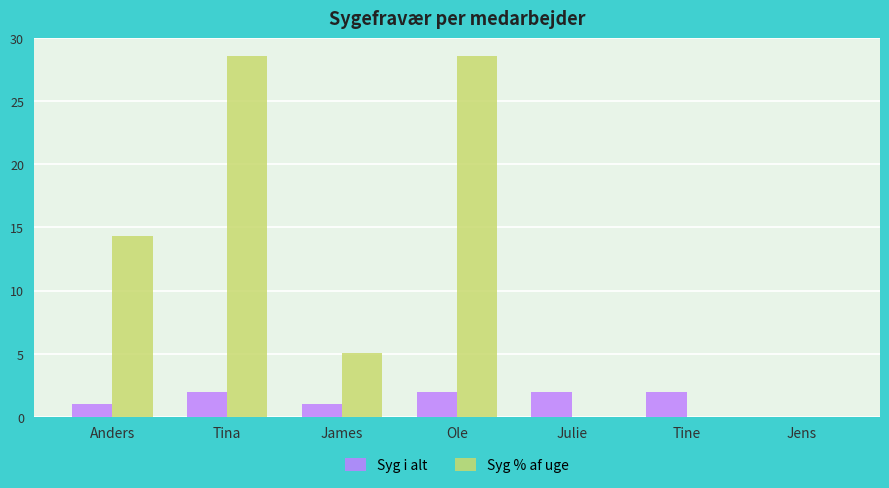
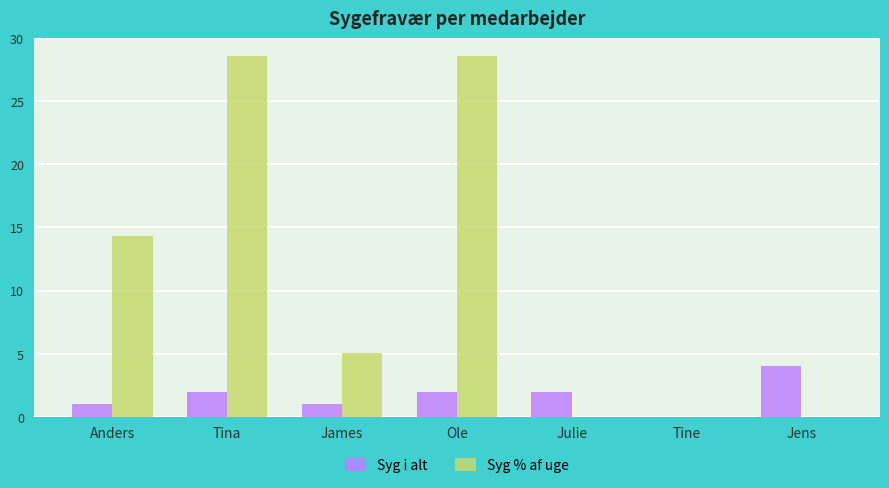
  {
    "Syg i alt": {
      "Anders": 1,
      "Tina": 2,
      "James": 1,
      "Ole": 2,
      "Julie": 2,
-     "Tine": 2,
-     "Jens": 0
+     "Tine": 0,
+     "Jens": 4
    },
    "Syg % af uge": {
      "Anders": 14.3,
      "Tina": 28.6,
      "James": 5,
      "Ole": 28.6,
      "Julie": 0,
      "Tine": 0,
      "Jens": 0
    }
  }
